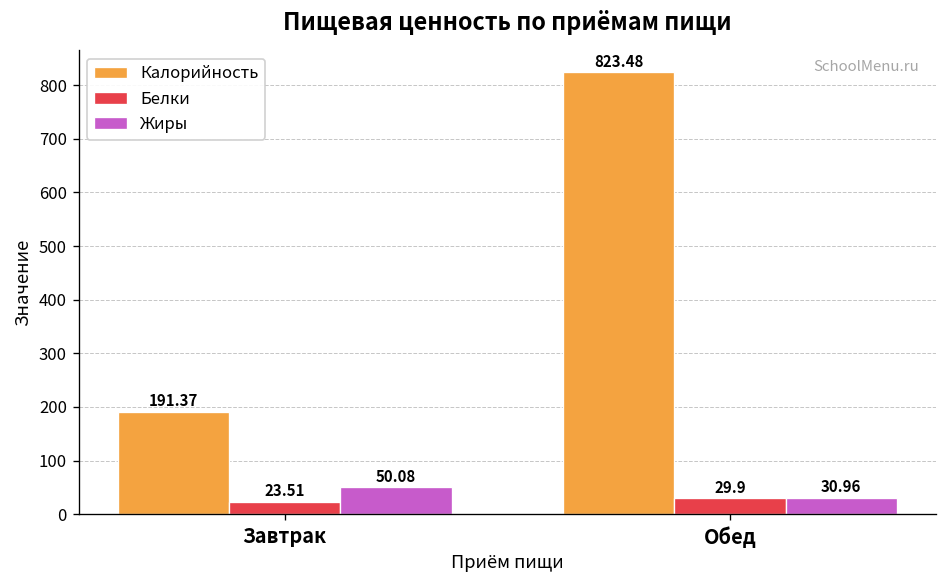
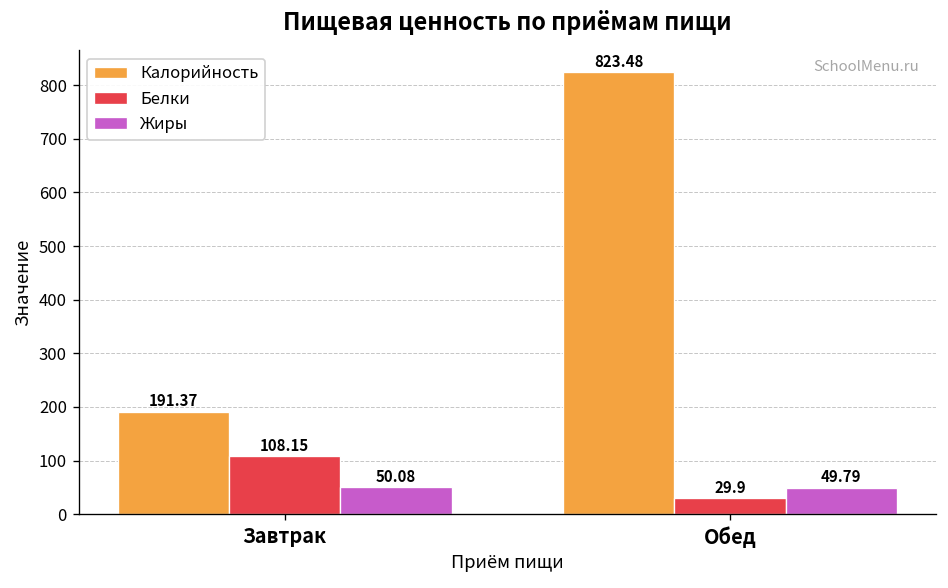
  {
    "Калорийность": {
      "Завтрак": 191.37,
      "Обед": 823.48
    },
    "Белки": {
-     "Завтрак": 23.51,
+     "Завтрак": 108.15,
      "Обед": 29.9
    },
    "Жиры": {
      "Завтрак": 50.08,
-     "Обед": 30.96
+     "Обед": 49.79
    }
  }
